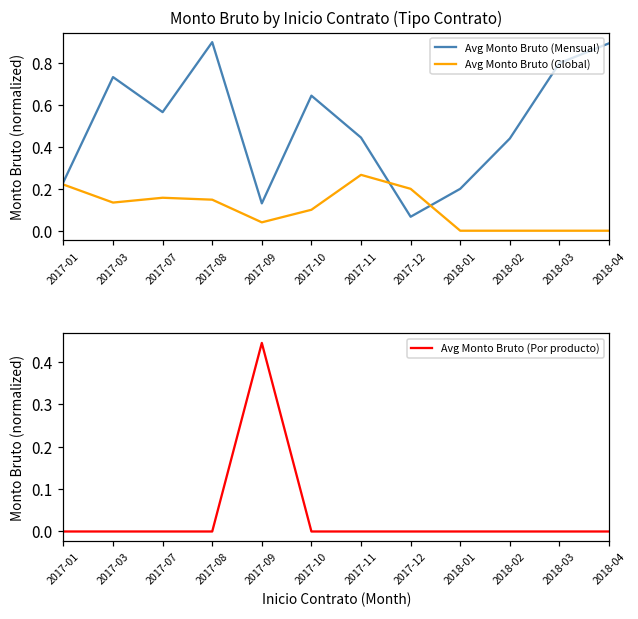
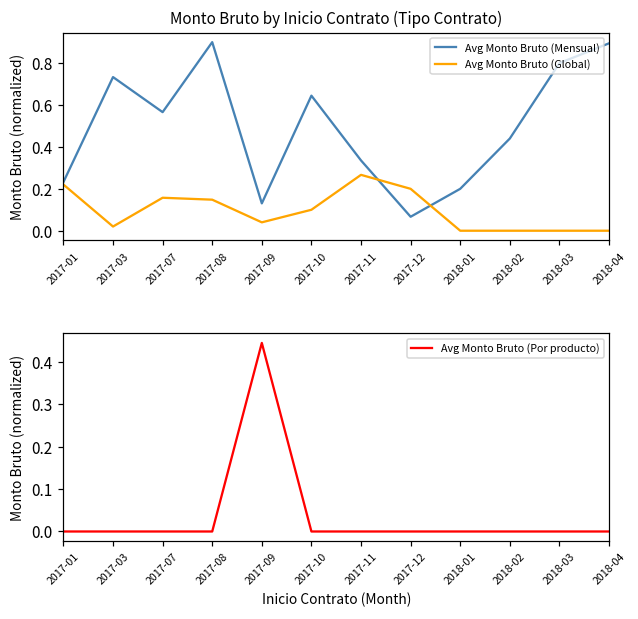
  {
    "Monto Bruto by Inicio Contrato (Tipo Contrato)": {
      "Avg Monto Bruto (Mensual)": {
        "2017-03": 0.73,
        "2017-07": 0.57,
        "2017-08": 0.90,
        "2017-09": 0.13,
        "2017-10": 0.64,
-       "2017-11": 0.44,
+       "2017-11": 0.34,
        "2017-12": 0.07,
        "2018-01": 0.20,
        "2018-02": 0.44,
        "2018-04": 0.89
      },
      "Avg Monto Bruto (Global)": {
-       "2017-03": 0.13,
+       "2017-03": 0.02,
        "2017-07": 0.16,
        "2017-08": 0.15,
        "2017-09": 0.04,
        "2017-10": 0.10,
        "2017-11": 0.27,
        "2017-12": 0.20,
        "2018-01": 0.00,
        "2018-02": 0.00,
        "2018-03": 0.00,
        "2018-04": 0.00
      }
    }
  }
